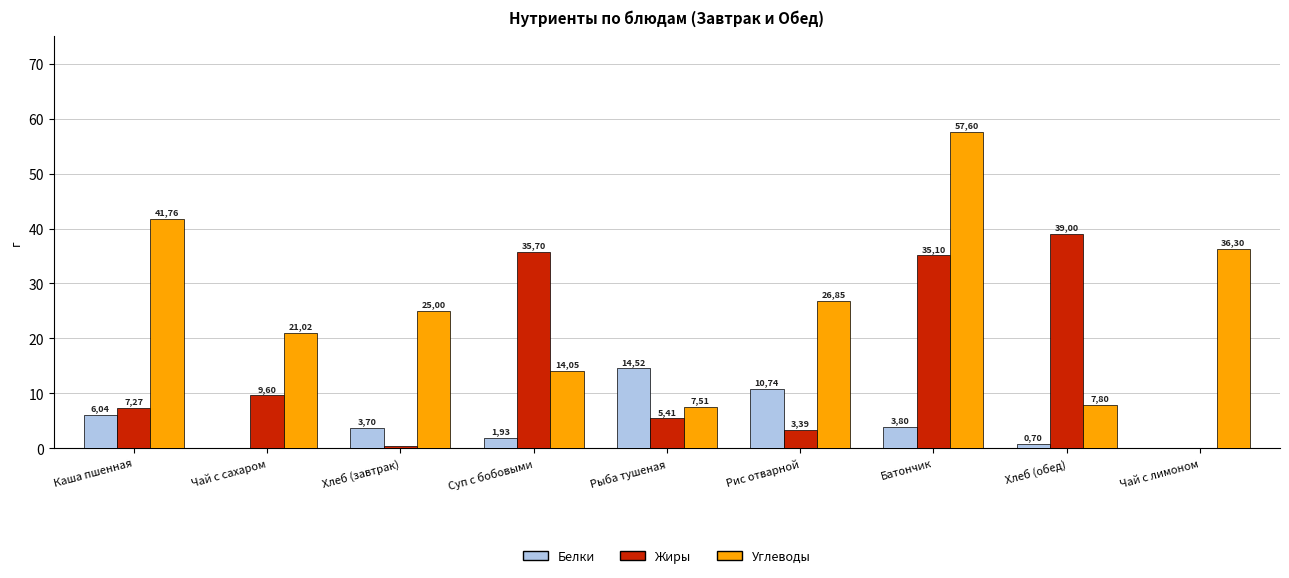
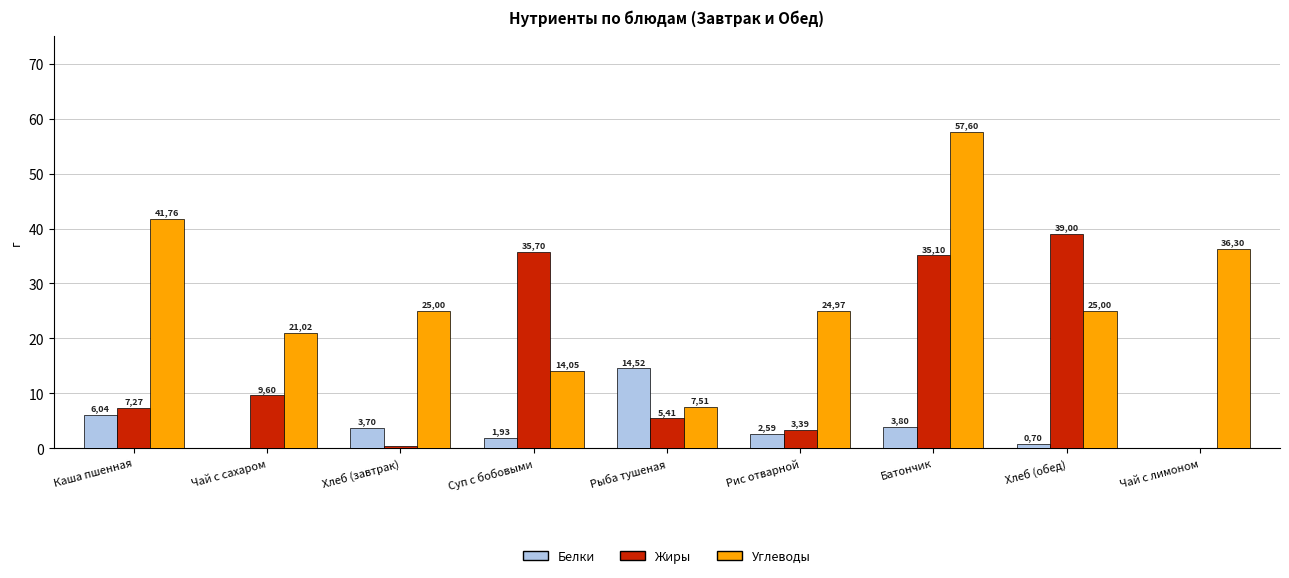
  {
    "Белки": {
-     "Рис отварной": "10,74"
+     "Рис отварной": "2,59"
    },
    "Углеводы": {
-     "Рис отварной": "26,85",
-     "Хлеб (обед)": "7,80"
+     "Рис отварной": "24,97",
+     "Хлеб (обед)": "25,00"
    }
  }
